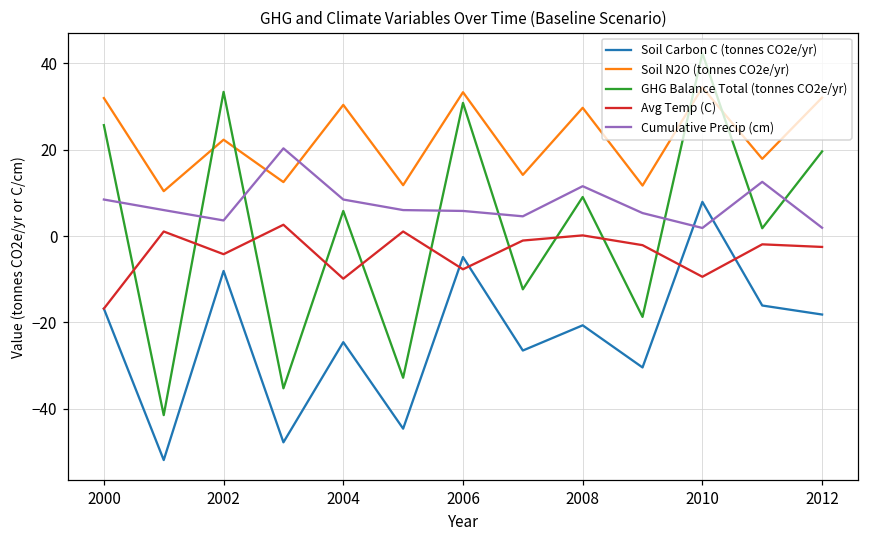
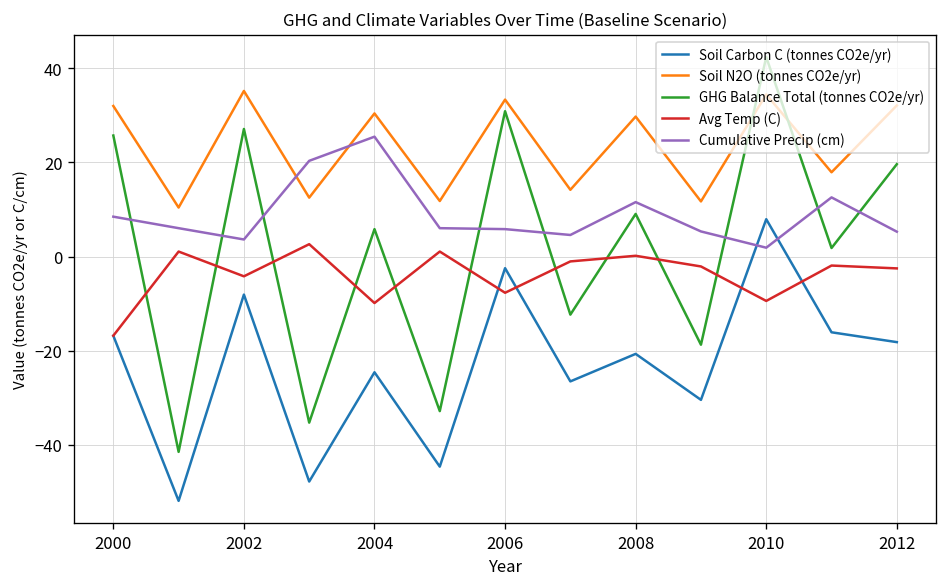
  {
    "Soil Carbon C (tonnes CO2e/yr)": {
      "2002": -8,
      "2004": -25,
-     "2006": -5,
+     "2006": -2,
      "2008": -21,
      "2010": 8,
      "2012": -18
    },
    "Soil N2O (tonnes CO2e/yr)": {
      "2000": 32,
-     "2002": 22,
+     "2002": 35,
      "2004": 30,
      "2006": 33,
      "2008": 30
    },
    "GHG Balance Total (tonnes CO2e/yr)": {
      "2000": 26,
-     "2002": 33,
+     "2002": 27,
      "2004": 6,
      "2006": 31,
      "2008": 9,
      "2012": 20
    },
    "Avg Temp (C)": {
      "2002": -4,
      "2004": -10,
      "2006": -8,
      "2008": 0,
      "2010": -9,
      "2012": -3
    },
    "Cumulative Precip (cm)": {
      "2000": 8,
      "2002": 4,
-     "2004": 8,
+     "2004": 25,
      "2006": 6,
      "2008": 12,
      "2010": 2,
-     "2012": 2
+     "2012": 5
    }
  }
